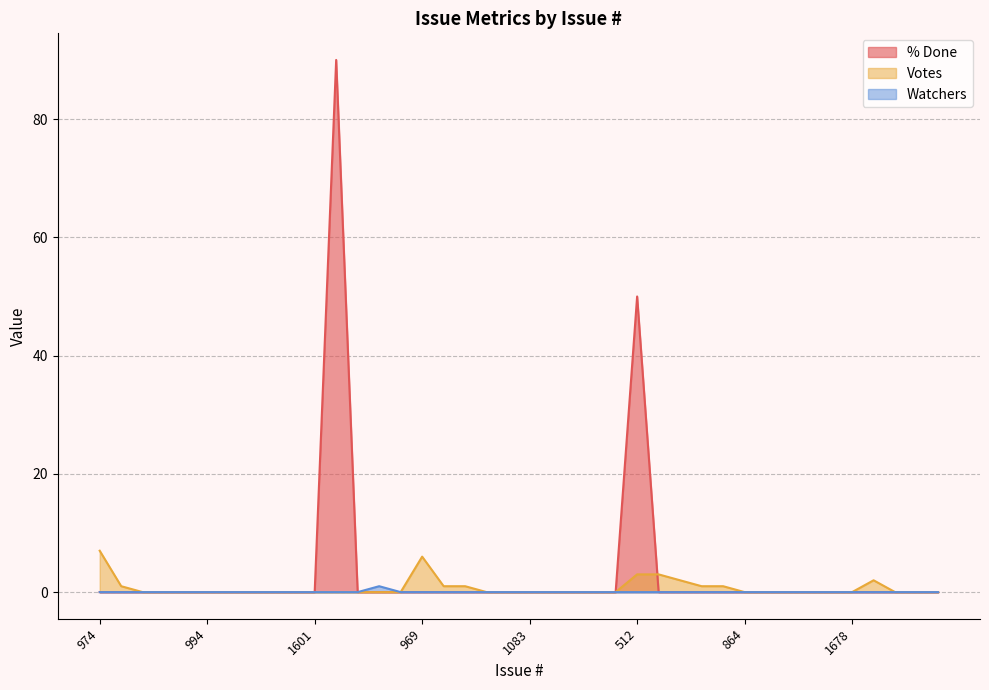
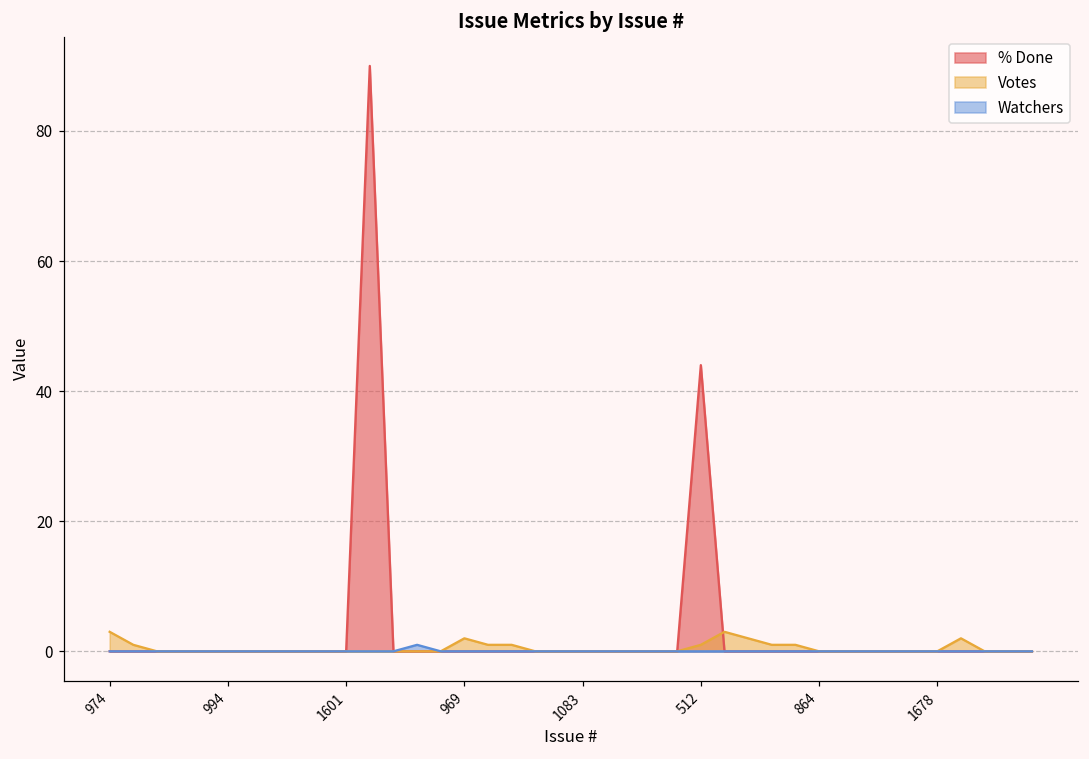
  {
    "% Done": {
-     "512": 50
+     "512": 44
    },
    "Votes": {
-     "974": 7,
-     "969": 6,
-     "512": 3
+     "974": 3,
+     "969": 2,
+     "512": 1
    },
    "Watchers": {
      "512": 0
    }
  }
